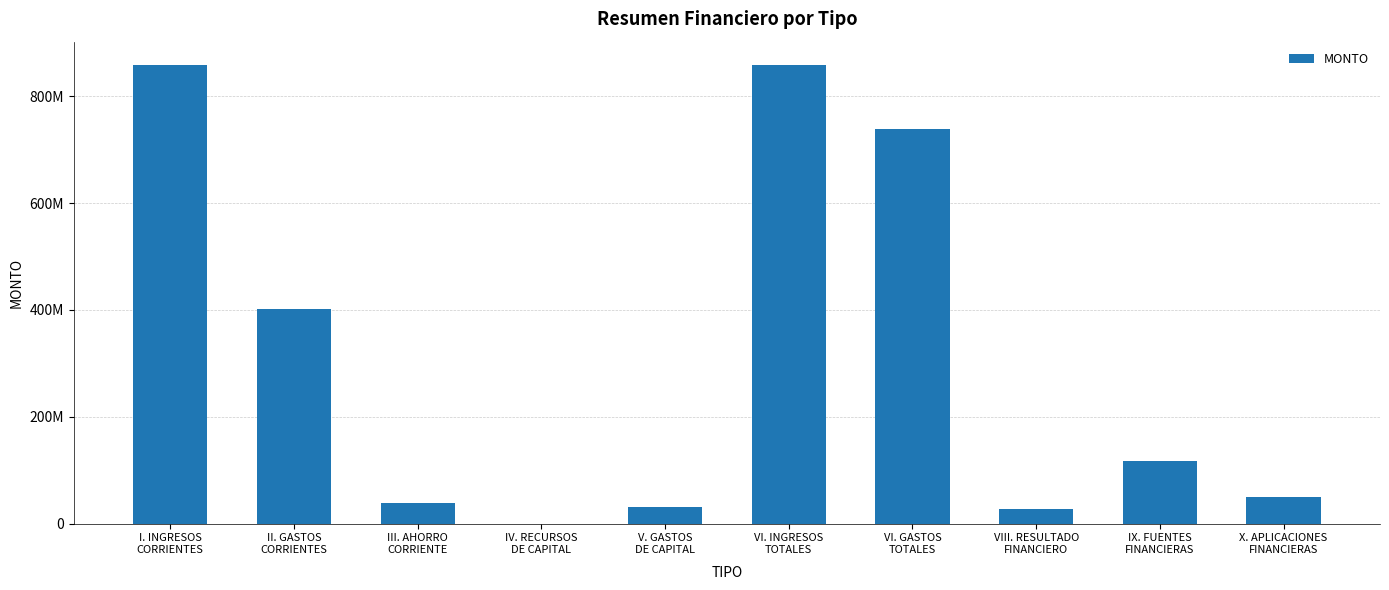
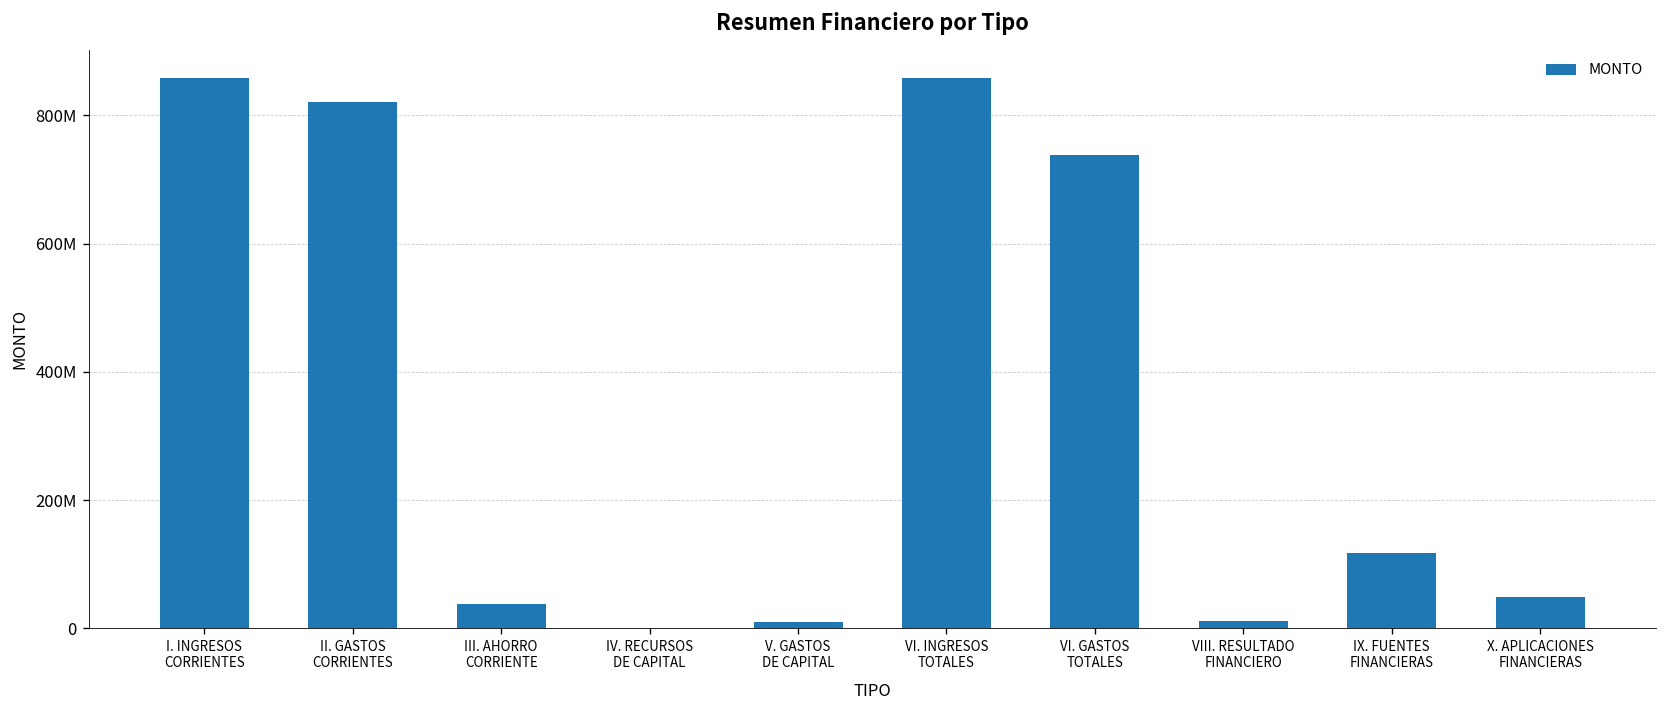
  {
    "I. INGRESOS CORRIENTES": 860000000,
-   "II. GASTOS CORRIENTES": 400000000,
+   "II. GASTOS CORRIENTES": 820000000,
    "III. AHORRO CORRIENTE": 40000000,
    "IV. RECURSOS DE CAPITAL": 0,
-   "V. GASTOS DE CAPITAL": 30000000,
+   "V. GASTOS DE CAPITAL": 10000000,
    "VI. INGRESOS TOTALES": 860000000,
    "VI. GASTOS TOTALES": 740000000,
-   "VIII. RESULTADO FINANCIERO": 30000000,
+   "VIII. RESULTADO FINANCIERO": 10000000,
    "IX. FUENTES FINANCIERAS": 120000000,
    "X. APLICACIONES FINANCIERAS": 50000000
  }
